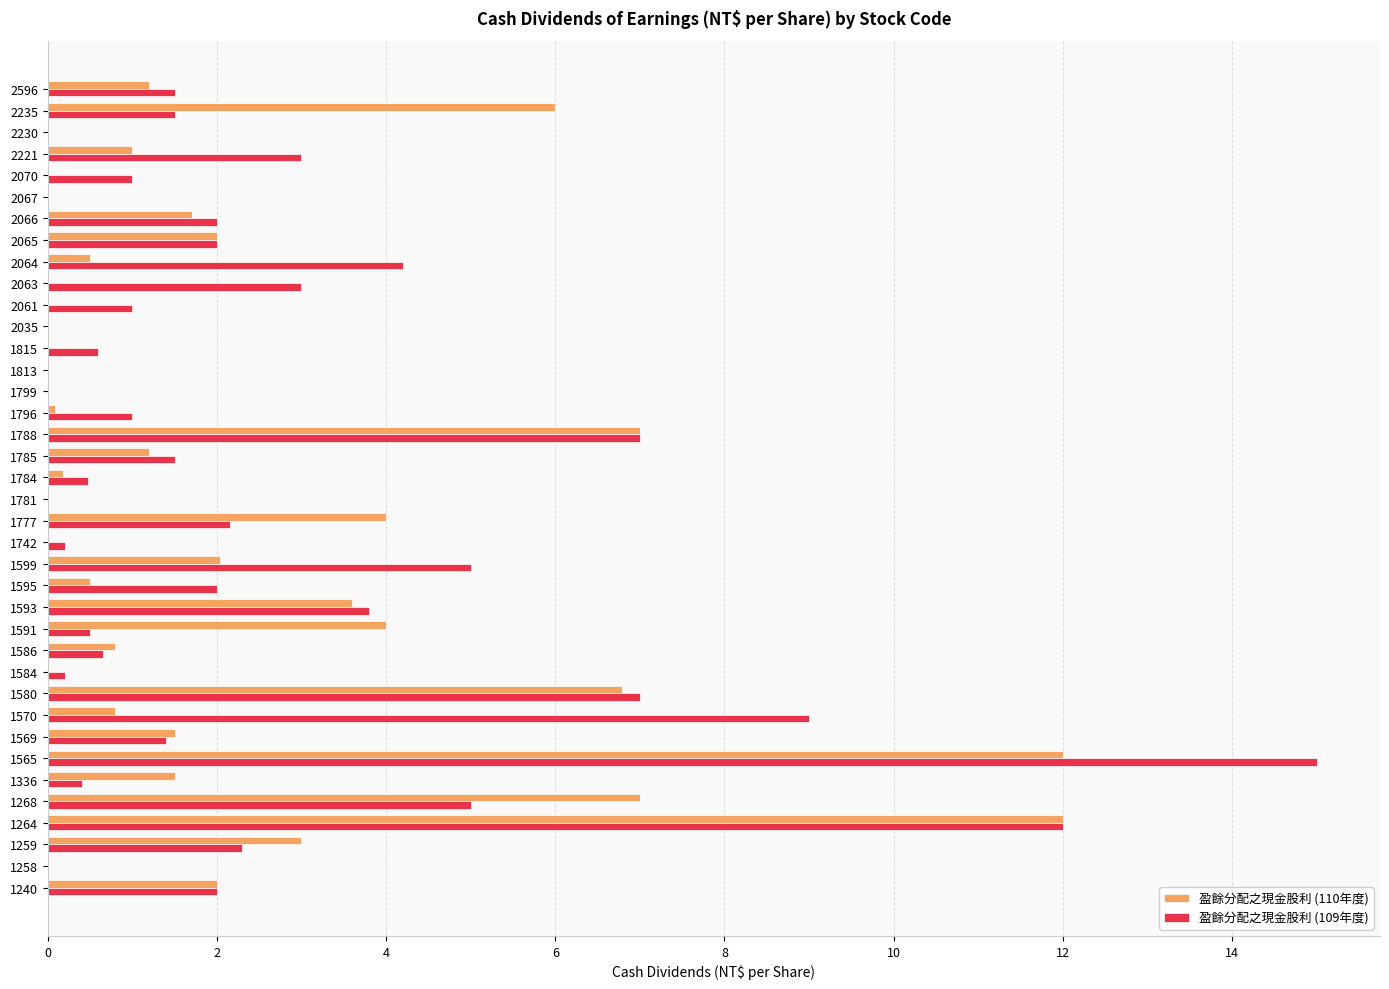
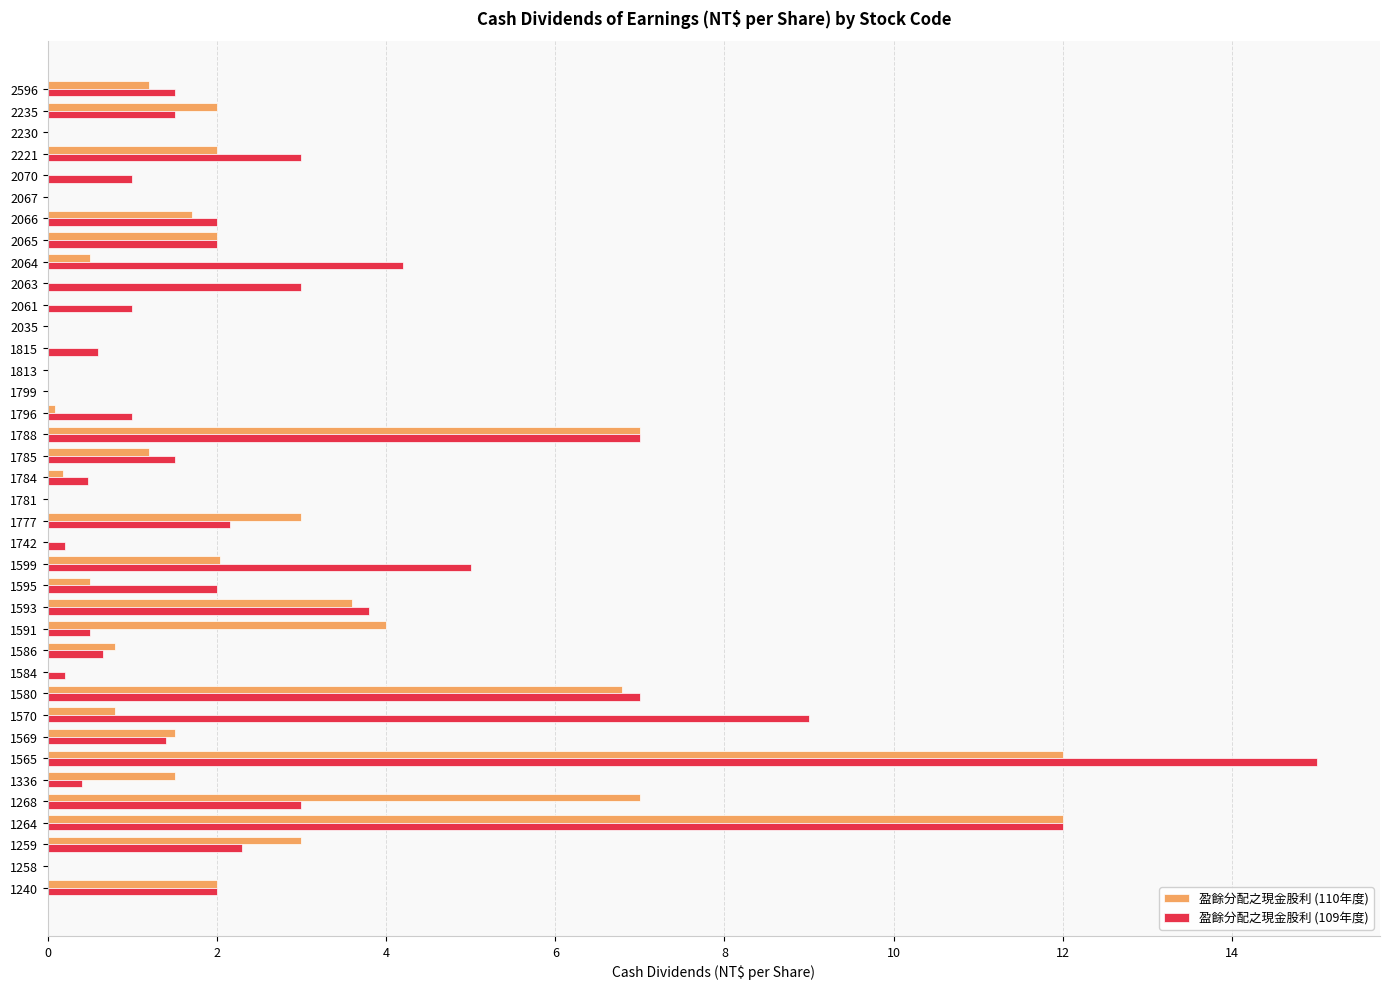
  {
    "盈餘分配之現金股利 (110年度)": {
      "2596": 1.2,
-     "2235": 6,
+     "2235": 2,
      "2230": 0,
-     "2221": 1,
+     "2221": 2,
      "2070": 0,
      "2067": 0,
      "2066": 1.7,
      "2065": 2,
      "2064": 0.5,
      "2063": 0,
      "2061": 0,
      "2035": 0,
      "1815": 0,
      "1813": 0,
      "1799": 0,
      "1796": 0.1,
      "1788": 7,
      "1785": 1.2,
      "1784": 0.2,
      "1781": 0,
-     "1777": 4,
+     "1777": 3,
      "1742": 0,
      "1599": 2.0,
      "1595": 0.5,
      "1593": 3.6,
      "1591": 4,
      "1586": 0.8,
      "1584": 0,
      "1580": 6.8,
      "1570": 0.8,
      "1569": 1.5,
      "1565": 12,
      "1336": 1.5,
      "1268": 7,
      "1264": 12,
      "1259": 3,
      "1258": 0,
      "1240": 2
    },
    "盈餘分配之現金股利 (109年度)": {
      "2596": 1.5,
      "2235": 1.5,
      "2230": 0,
      "2221": 3,
      "2070": 1,
      "2067": 0,
      "2066": 2,
      "2065": 2,
      "2064": 4.2,
      "2063": 3,
      "2061": 1,
      "2035": 0,
      "1815": 0.6,
      "1813": 0,
      "1799": 0,
      "1796": 1,
      "1788": 7,
      "1785": 1.5,
      "1784": 0.5,
      "1781": 0,
      "1777": 2.2,
      "1742": 0.2,
      "1599": 5,
      "1595": 2,
      "1593": 3.8,
      "1591": 0.5,
      "1586": 0.7,
      "1584": 0.2,
      "1580": 7,
      "1570": 9,
      "1569": 1.4,
      "1565": 15,
      "1336": 0.4,
-     "1268": 5,
+     "1268": 3,
      "1264": 12,
      "1259": 2.3,
      "1258": 0,
      "1240": 2
    }
  }
